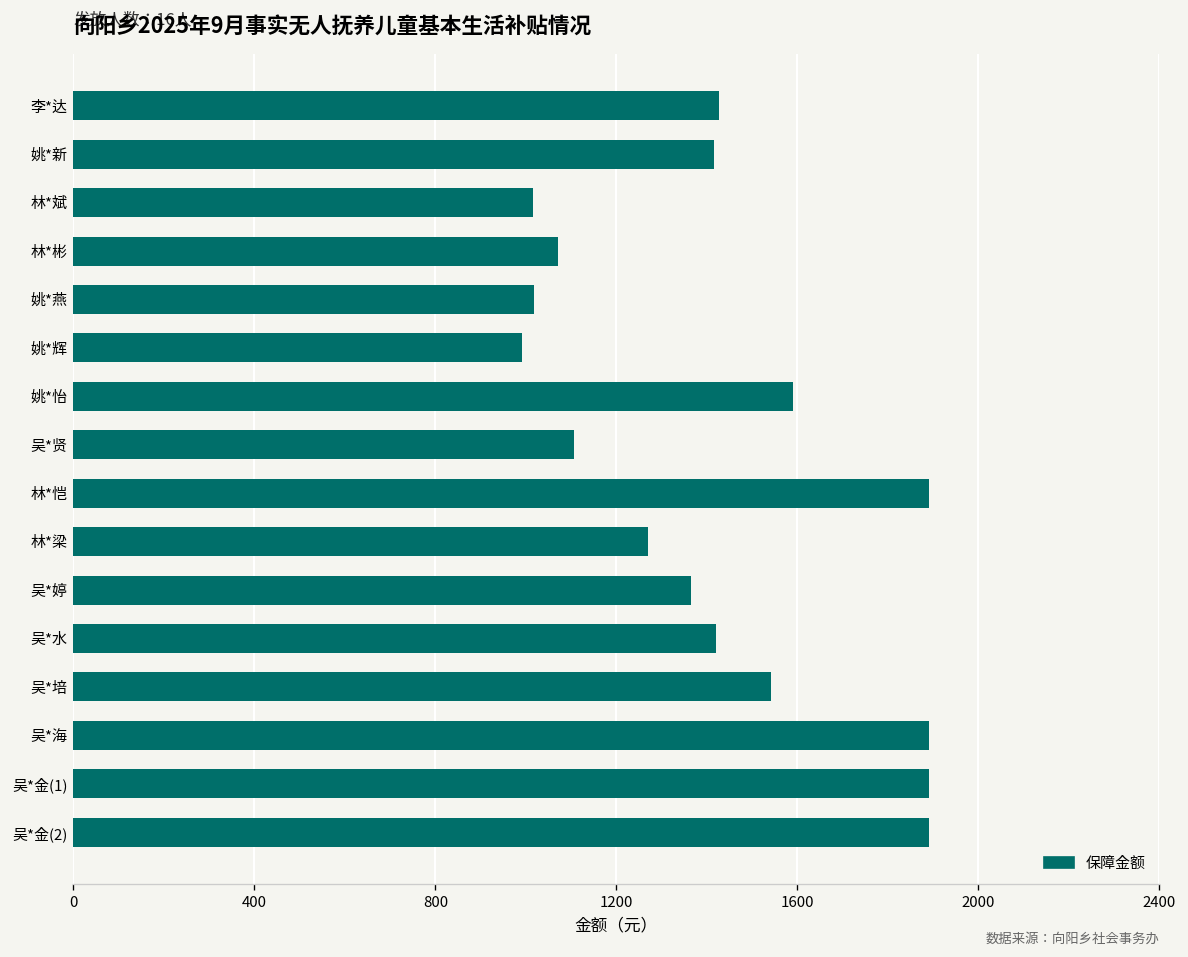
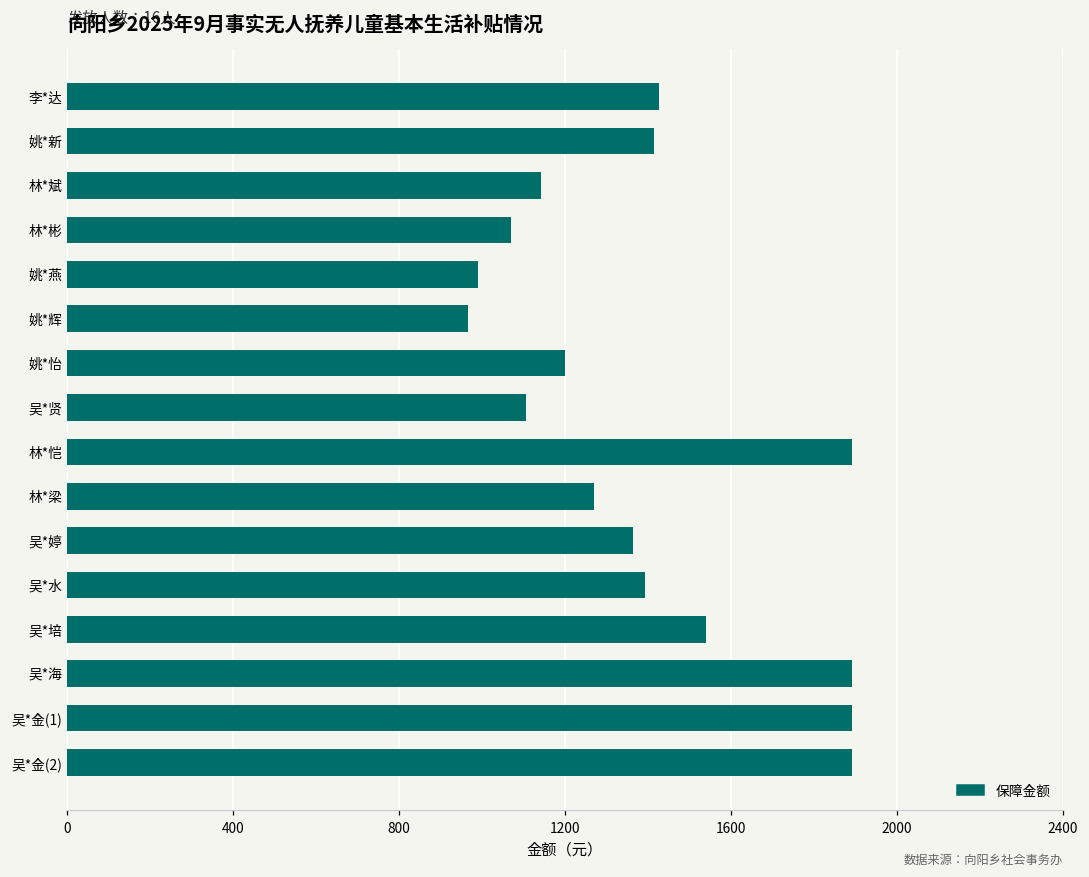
  {
    "李*达": 1430,
    "姚*新": 1420,
-   "林*斌": 1020,
+   "林*斌": 1140,
    "林*彬": 1070,
-   "姚*燕": 1020,
-   "姚*辉": 990,
-   "姚*怡": 1590,
+   "姚*燕": 990,
+   "姚*辉": 970,
+   "姚*怡": 1200,
    "吴*贤": 1110,
    "林*恺": 1890,
    "林*梁": 1270,
    "吴*婷": 1360,
-   "吴*水": 1420,
+   "吴*水": 1390,
    "吴*培": 1540,
    "吴*海": 1890,
    "吴*金(1)": 1890,
    "吴*金(2)": 1890
  }
